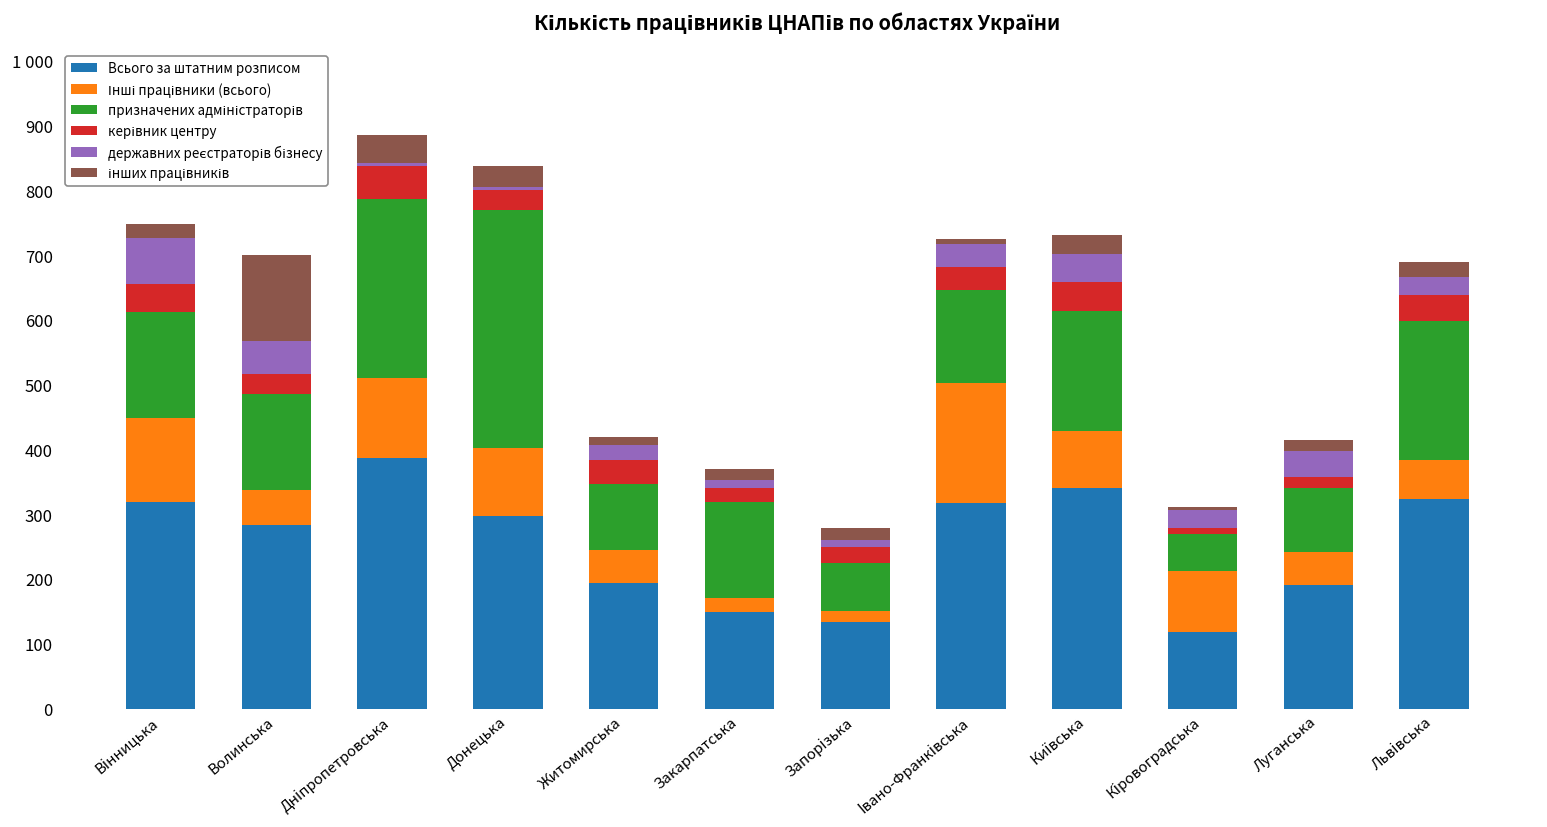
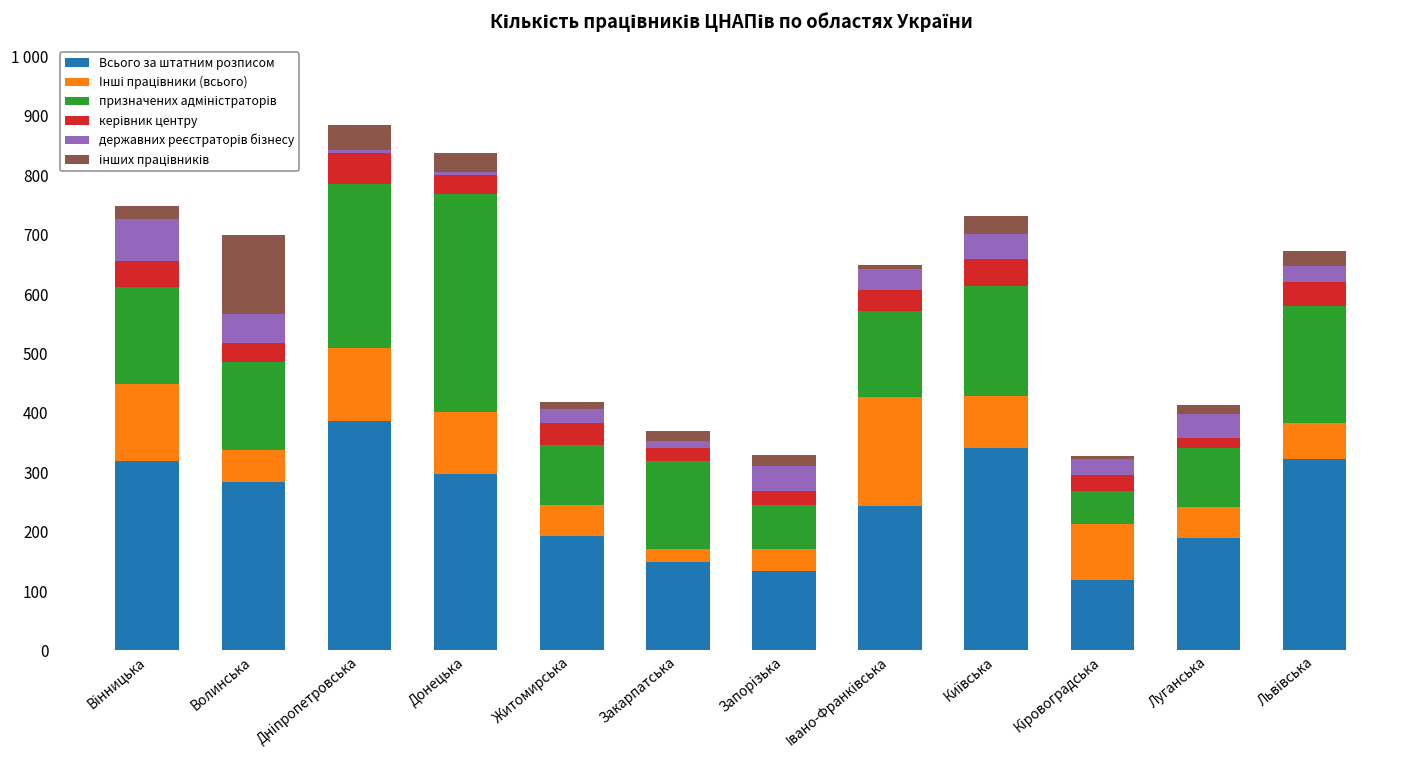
  {
    "Всього за штатним розписом": {
      "Вінницька": 320,
      "Волинська": 280,
      "Дніпропетровська": 390,
      "Донецька": 300,
      "Житомирська": 190,
      "Закарпатська": 150,
      "Запорізька": 130,
-     "Івано-Франківська": 320,
+     "Івано-Франківська": 240,
      "Київська": 340,
      "Кіровоградська": 120,
      "Луганська": 190,
      "Львівська": 320
    },
    "Інші працівники (всього)": {
      "Вінницька": 130,
      "Волинська": 60,
      "Дніпропетровська": 120,
      "Донецька": 110,
      "Житомирська": 50,
      "Закарпатська": 20,
-     "Запорізька": 20,
+     "Запорізька": 40,
      "Івано-Франківська": 180,
      "Київська": 90,
      "Кіровоградська": 100,
      "Луганська": 50,
      "Львівська": 60
    },
    "призначених адміністраторів": {
      "Вінницька": 160,
      "Волинська": 150,
      "Дніпропетровська": 280,
      "Донецька": 370,
      "Житомирська": 100,
      "Закарпатська": 150,
      "Запорізька": 70,
      "Івано-Франківська": 140,
      "Київська": 190,
      "Кіровоградська": 60,
      "Луганська": 100,
-     "Львівська": 220
+     "Львівська": 200
    },
    "керівник центру": {
      "Вінницька": 40,
      "Волинська": 30,
      "Дніпропетровська": 50,
      "Донецька": 30,
      "Житомирська": 40,
      "Закарпатська": 20,
      "Запорізька": 30,
      "Івано-Франківська": 40,
      "Київська": 50,
-     "Кіровоградська": 10,
+     "Кіровоградська": 30,
      "Луганська": 20,
      "Львівська": 40
    },
    "державних реєстраторів бізнесу": {
      "Вінницька": 70,
      "Волинська": 50,
      "Донецька": 10,
      "Житомирська": 20,
      "Закарпатська": 10,
-     "Запорізька": 10,
+     "Запорізька": 40,
      "Івано-Франківська": 40,
      "Київська": 40,
      "Кіровоградська": 30,
      "Луганська": 40,
      "Львівська": 30
    },
    "інших працівників": {
      "Вінницька": 20,
      "Волинська": 130,
      "Дніпропетровська": 40,
      "Донецька": 30,
      "Житомирська": 10,
      "Закарпатська": 20,
      "Запорізька": 20,
      "Івано-Франківська": 10,
      "Київська": 30,
      "Кіровоградська": 10,
      "Луганська": 20,
      "Львівська": 20
    }
  }
